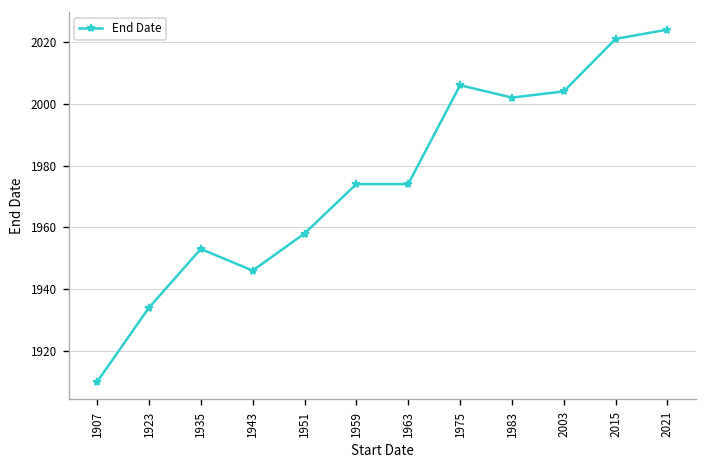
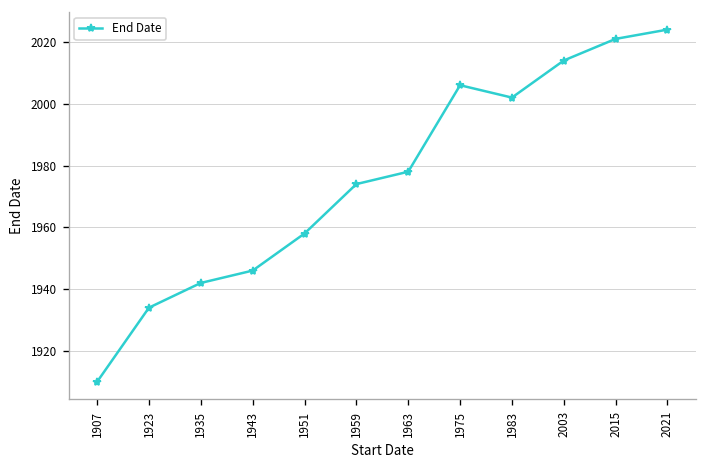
  {
    "1907": 1910,
    "1923": 1934,
-   "1935": 1953,
+   "1935": 1942,
    "1943": 1946,
    "1951": 1958,
    "1959": 1974,
-   "1963": 1974,
+   "1963": 1978,
    "1975": 2006,
    "1983": 2002,
-   "2003": 2004,
+   "2003": 2014,
    "2015": 2021,
    "2021": 2024
  }
